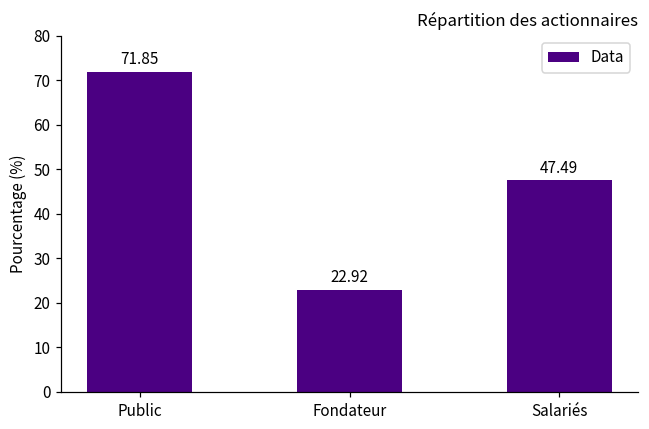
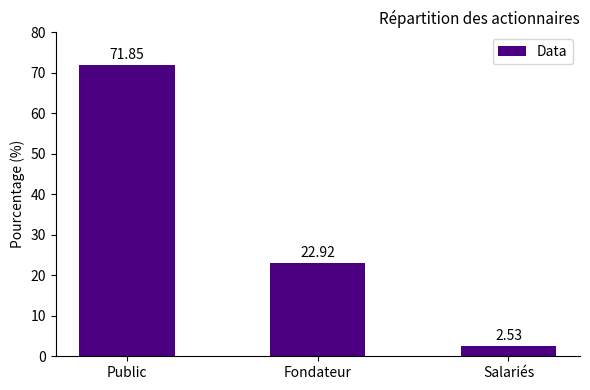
  {
    "Public": 71.85,
    "Fondateur": 22.92,
-   "Salariés": 47.49
+   "Salariés": 2.53
  }
